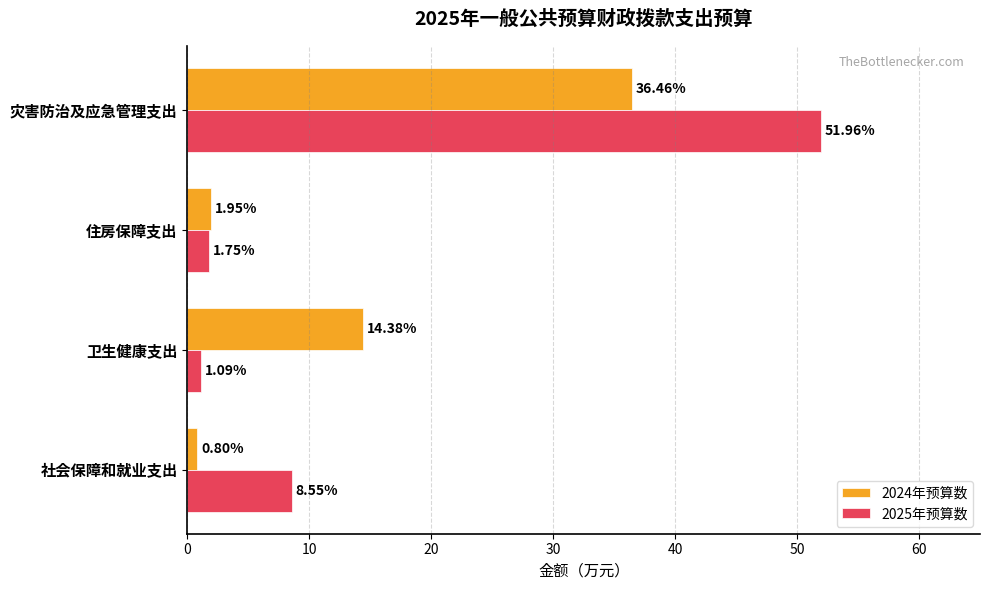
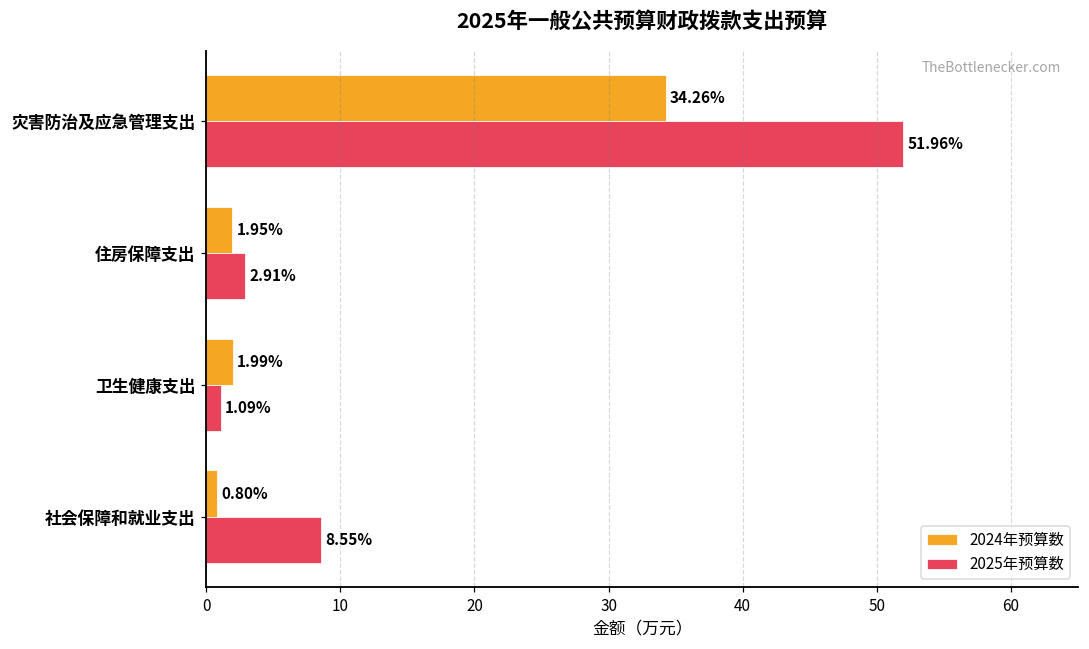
  {
    "2024年预算数": {
-     "灾害防治及应急管理支出": "36.46%",
+     "灾害防治及应急管理支出": "34.26%",
      "住房保障支出": "1.95%",
-     "卫生健康支出": "14.38%",
+     "卫生健康支出": "1.99%",
      "社会保障和就业支出": "0.80%"
    },
    "2025年预算数": {
      "灾害防治及应急管理支出": "51.96%",
-     "住房保障支出": "1.75%",
+     "住房保障支出": "2.91%",
      "卫生健康支出": "1.09%",
      "社会保障和就业支出": "8.55%"
    }
  }
